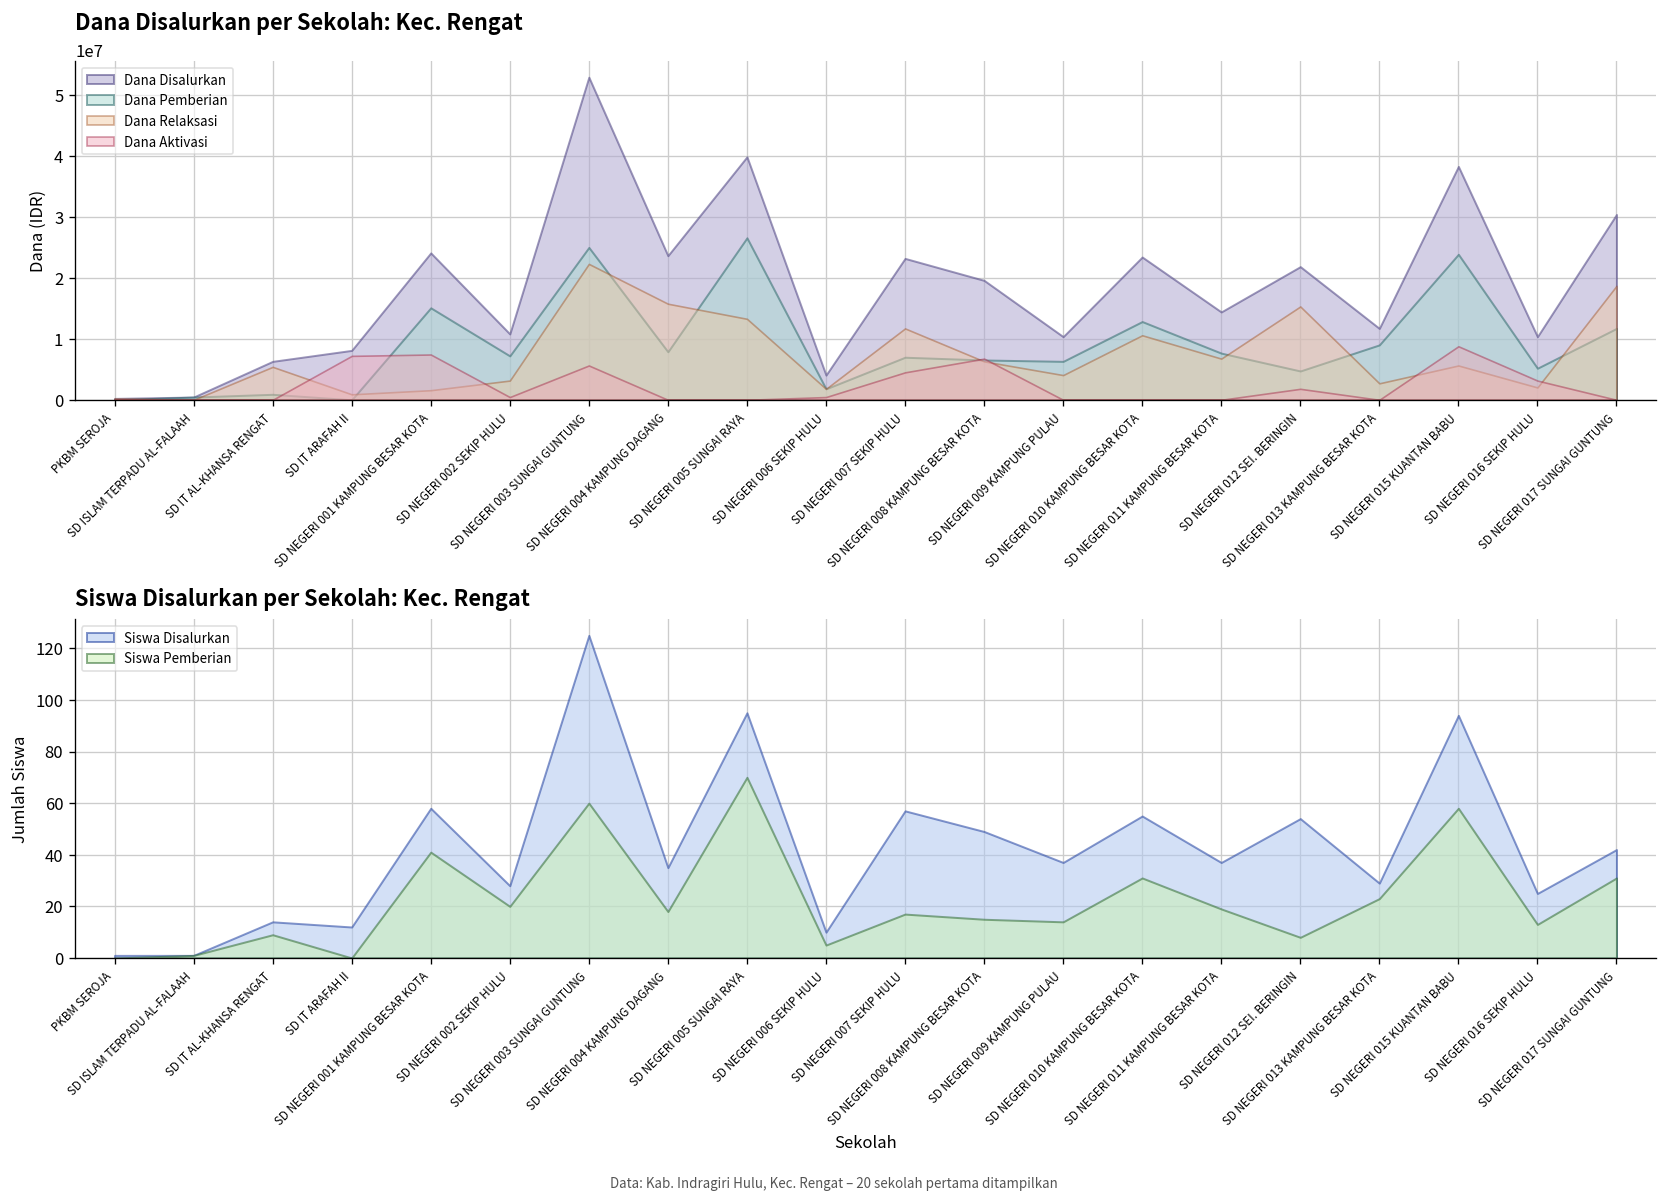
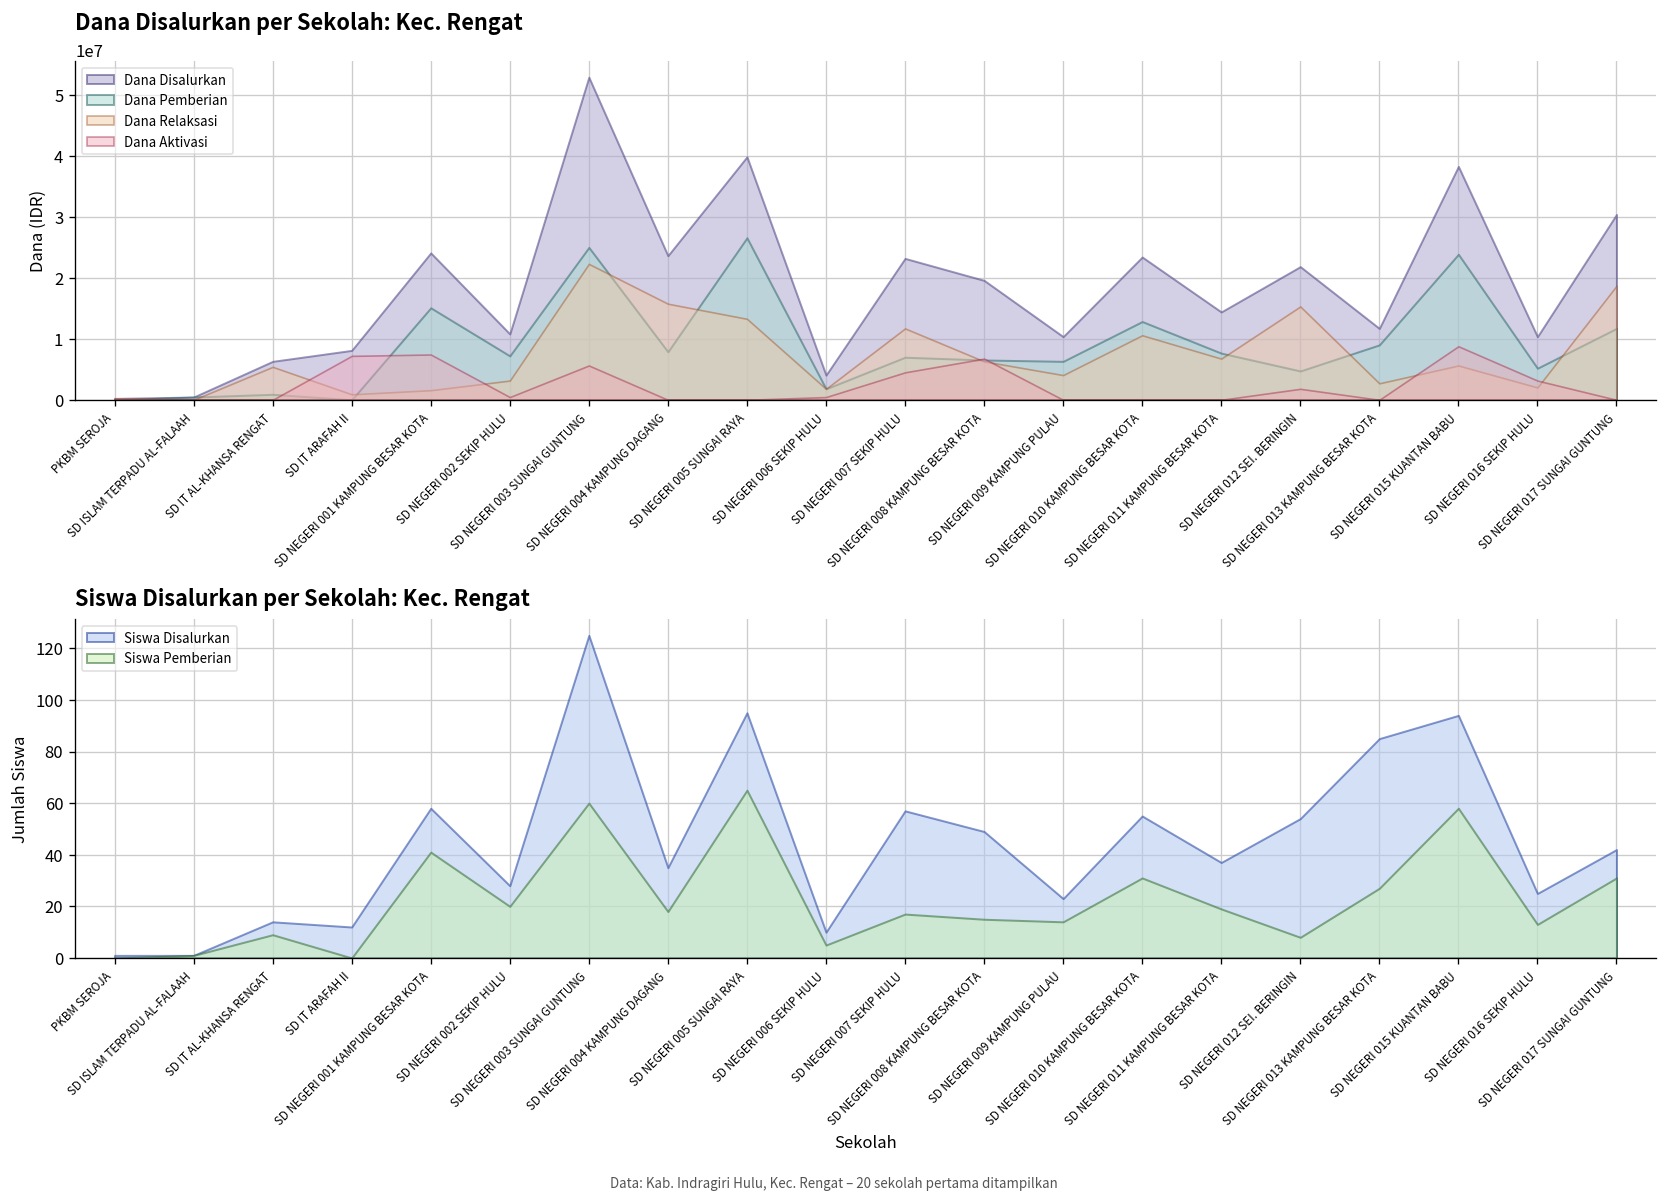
  {
    "Siswa Disalurkan per Sekolah: Kec. Rengat": {
      "Siswa Disalurkan": {
        "SD IT AL-KHANSA RENGAT": 14,
        "SD IT ARAFAH II": 12,
        "SD NEGERI 001 KAMPUNG BESAR KOTA": 58,
        "SD NEGERI 002 SEKIP HULU": 28,
        "SD NEGERI 003 SUNGAI GUNTUNG": 125,
        "SD NEGERI 004 KAMPUNG DAGANG": 35,
        "SD NEGERI 005 SUNGAI RAYA": 95,
        "SD NEGERI 006 SEKIP HULU": 10,
        "SD NEGERI 007 SEKIP HULU": 57,
        "SD NEGERI 008 KAMPUNG BESAR KOTA": 49,
-       "SD NEGERI 009 KAMPUNG PULAU": 37,
+       "SD NEGERI 009 KAMPUNG PULAU": 23,
        "SD NEGERI 010 KAMPUNG BESAR KOTA": 55,
        "SD NEGERI 011 KAMPUNG BESAR KOTA": 37,
        "SD NEGERI 012 SEI. BERINGIN": 54,
-       "SD NEGERI 013 KAMPUNG BESAR KOTA": 29,
+       "SD NEGERI 013 KAMPUNG BESAR KOTA": 85,
        "SD NEGERI 015 KUANTAN BABU": 94,
        "SD NEGERI 016 SEKIP HULU": 25,
        "SD NEGERI 017 SUNGAI GUNTUNG": 42
      },
      "Siswa Pemberian": {
        "SD IT AL-KHANSA RENGAT": 9,
        "SD IT ARAFAH II": 0,
        "SD NEGERI 001 KAMPUNG BESAR KOTA": 41,
        "SD NEGERI 002 SEKIP HULU": 20,
        "SD NEGERI 003 SUNGAI GUNTUNG": 60,
        "SD NEGERI 004 KAMPUNG DAGANG": 18,
-       "SD NEGERI 005 SUNGAI RAYA": 70,
+       "SD NEGERI 005 SUNGAI RAYA": 65,
        "SD NEGERI 006 SEKIP HULU": 5,
        "SD NEGERI 007 SEKIP HULU": 17,
        "SD NEGERI 008 KAMPUNG BESAR KOTA": 15,
        "SD NEGERI 009 KAMPUNG PULAU": 14,
        "SD NEGERI 010 KAMPUNG BESAR KOTA": 31,
        "SD NEGERI 011 KAMPUNG BESAR KOTA": 19,
        "SD NEGERI 012 SEI. BERINGIN": 8,
-       "SD NEGERI 013 KAMPUNG BESAR KOTA": 23,
+       "SD NEGERI 013 KAMPUNG BESAR KOTA": 27,
        "SD NEGERI 015 KUANTAN BABU": 58,
        "SD NEGERI 016 SEKIP HULU": 13,
        "SD NEGERI 017 SUNGAI GUNTUNG": 31
      }
    }
  }
